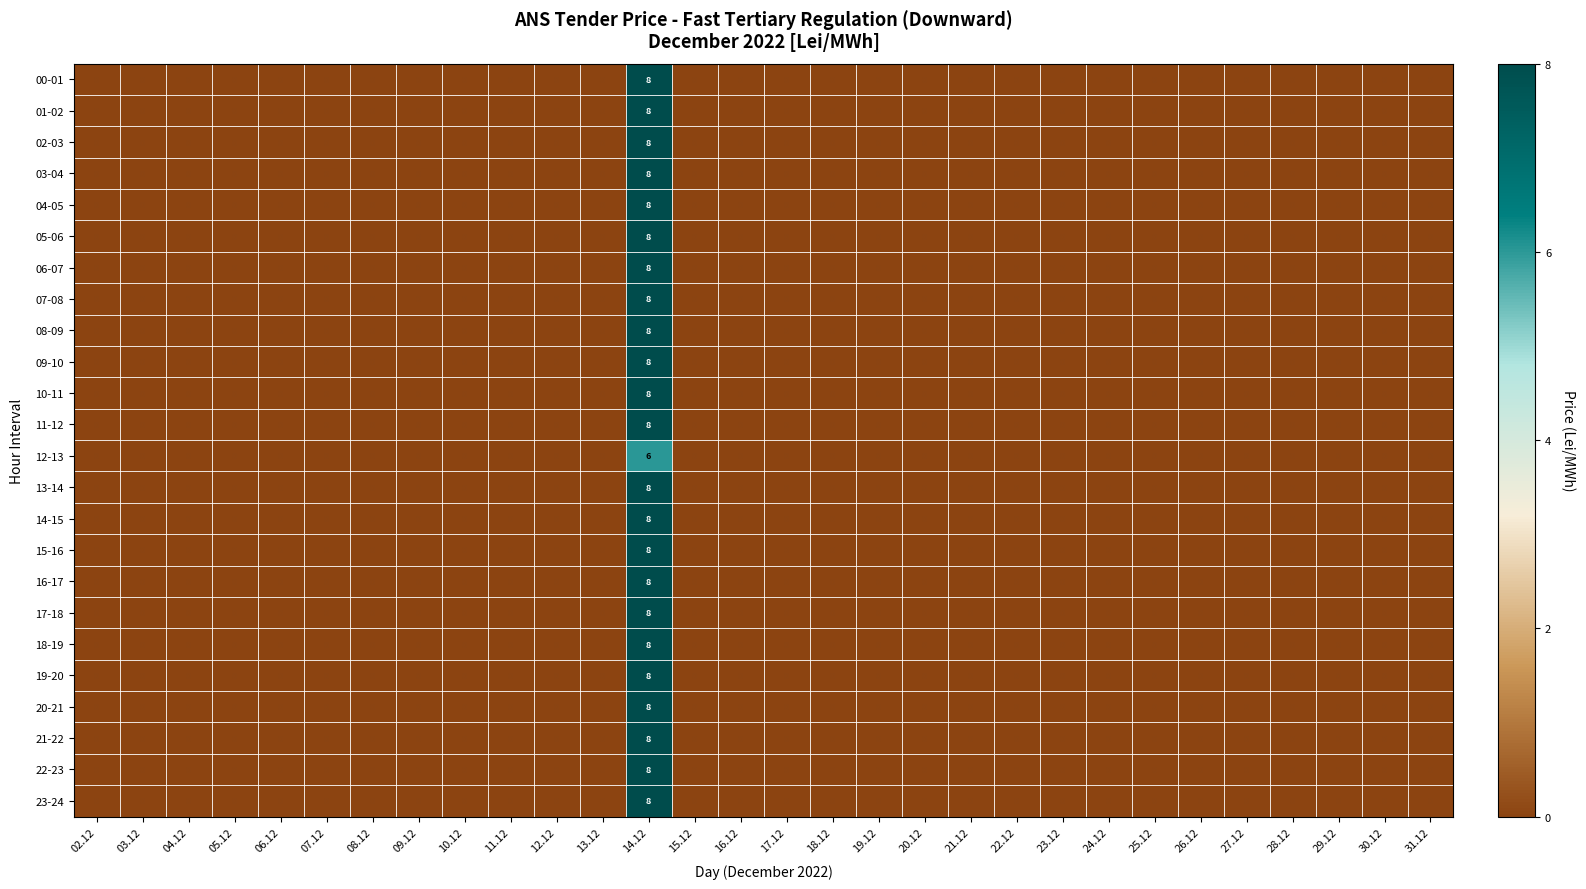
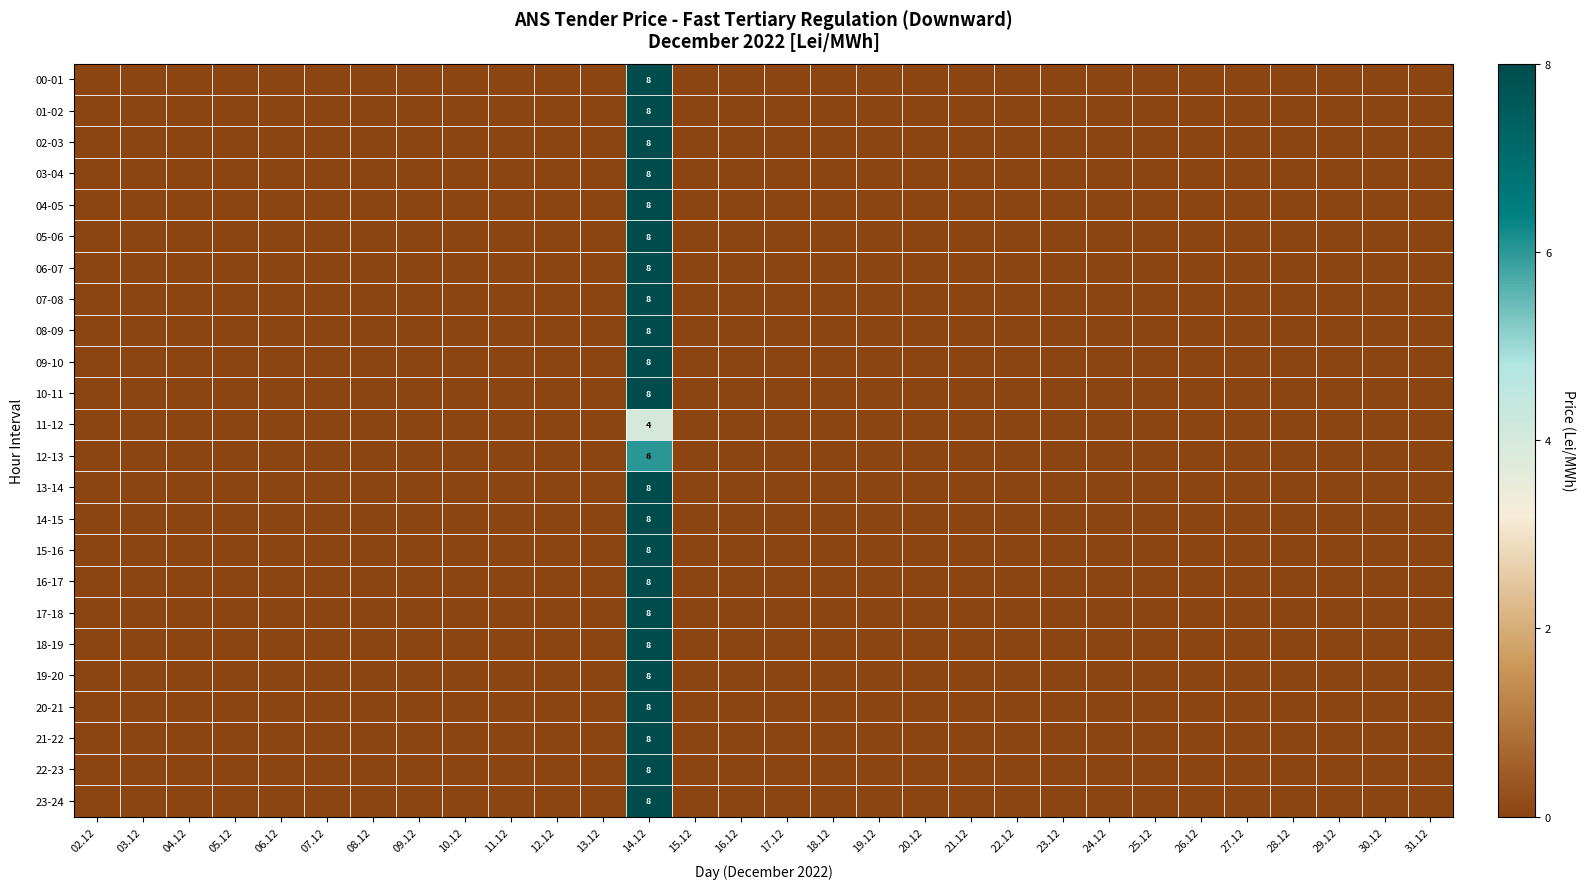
  {
    "00-01": {
      "14.12": 8
    },
    "01-02": {
      "14.12": 8
    },
    "02-03": {
      "14.12": 8
    },
    "03-04": {
      "14.12": 8
    },
    "04-05": {
      "14.12": 8
    },
    "05-06": {
      "14.12": 8
    },
    "06-07": {
      "14.12": 8
    },
    "07-08": {
      "14.12": 8
    },
    "08-09": {
      "14.12": 8
    },
    "09-10": {
      "14.12": 8
    },
    "10-11": {
      "14.12": 8
    },
    "11-12": {
-     "14.12": 8
+     "14.12": 4
    },
    "12-13": {
      "14.12": 6
    },
    "13-14": {
      "14.12": 8
    },
    "14-15": {
      "14.12": 8
    },
    "15-16": {
      "14.12": 8
    },
    "16-17": {
      "14.12": 8
    },
    "17-18": {
      "14.12": 8
    },
    "18-19": {
      "14.12": 8
    },
    "19-20": {
      "14.12": 8
    },
    "20-21": {
      "14.12": 8
    },
    "21-22": {
      "14.12": 8
    },
    "22-23": {
      "14.12": 8
    },
    "23-24": {
      "14.12": 8
    }
  }
